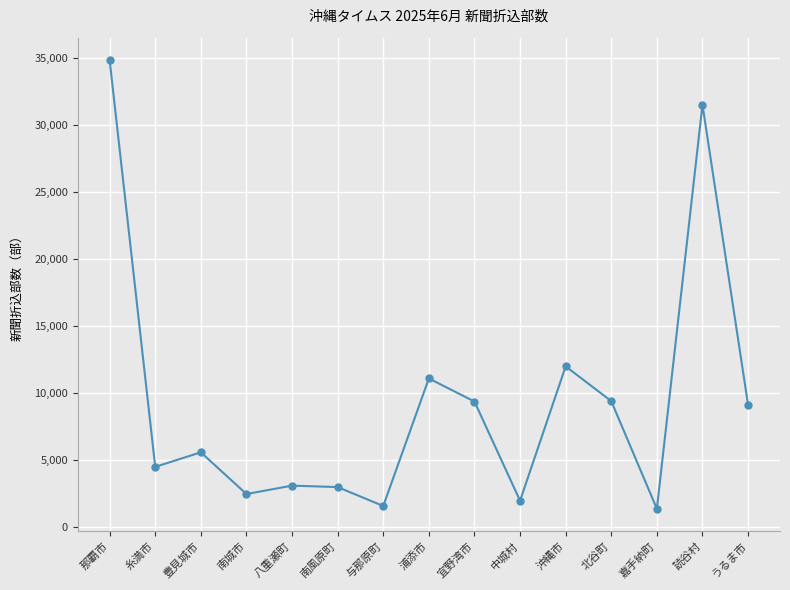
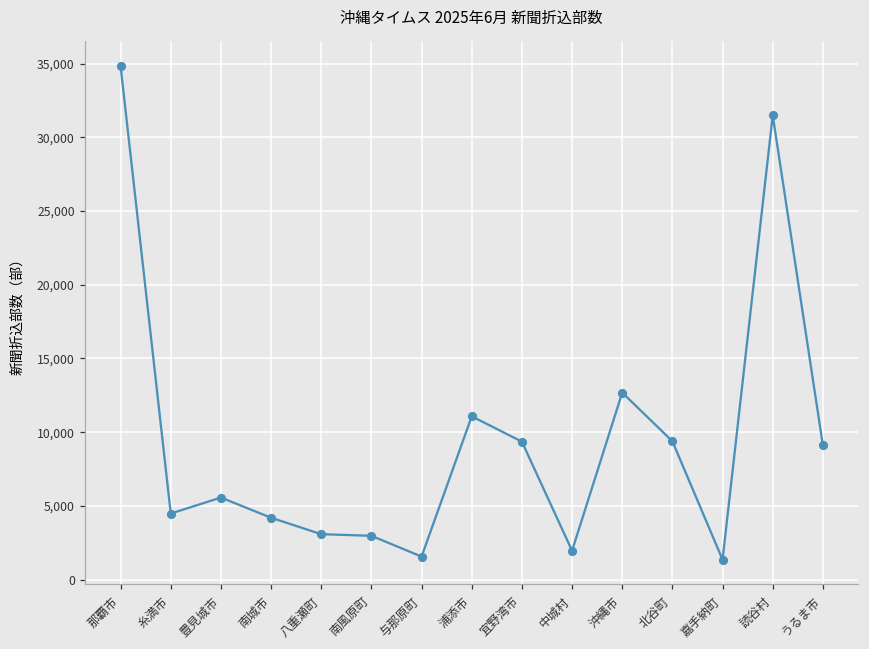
  {
    "那覇市": "34,800",
    "糸満市": "4,500",
    "豊見城市": "5,600",
-   "南城市": "2,500",
+   "南城市": "4,200",
    "八重瀬町": "3,100",
    "南風原町": "3,000",
    "与那原町": "1,600",
    "浦添市": "11,100",
    "宜野湾市": "9,400",
    "中城村": "2,000",
-   "沖縄市": "12,000",
+   "沖縄市": "12,700",
    "北谷町": "9,400",
    "嘉手納町": "1,400",
    "読谷村": "31,500",
    "うるま市": "9,100"
  }
